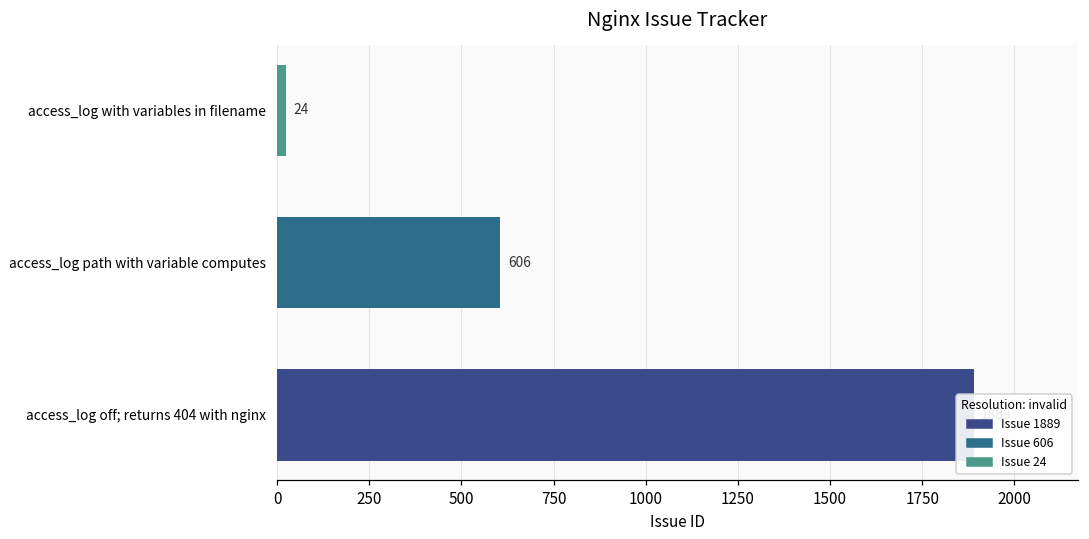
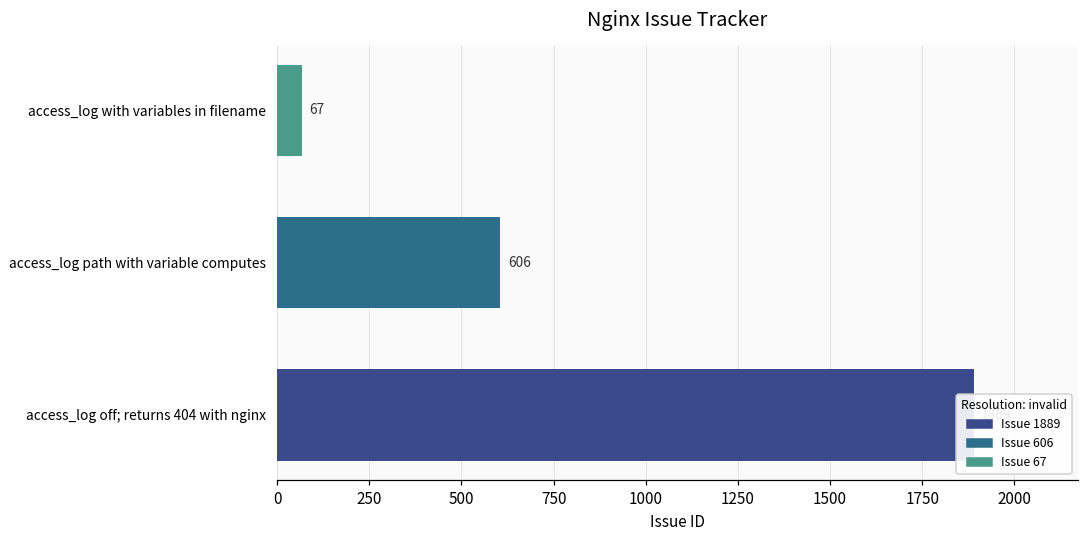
  {
-   "access_log with variables in filename": 24,
+   "access_log with variables in filename": 67,
    "access_log path with variable computes": 606
  }
